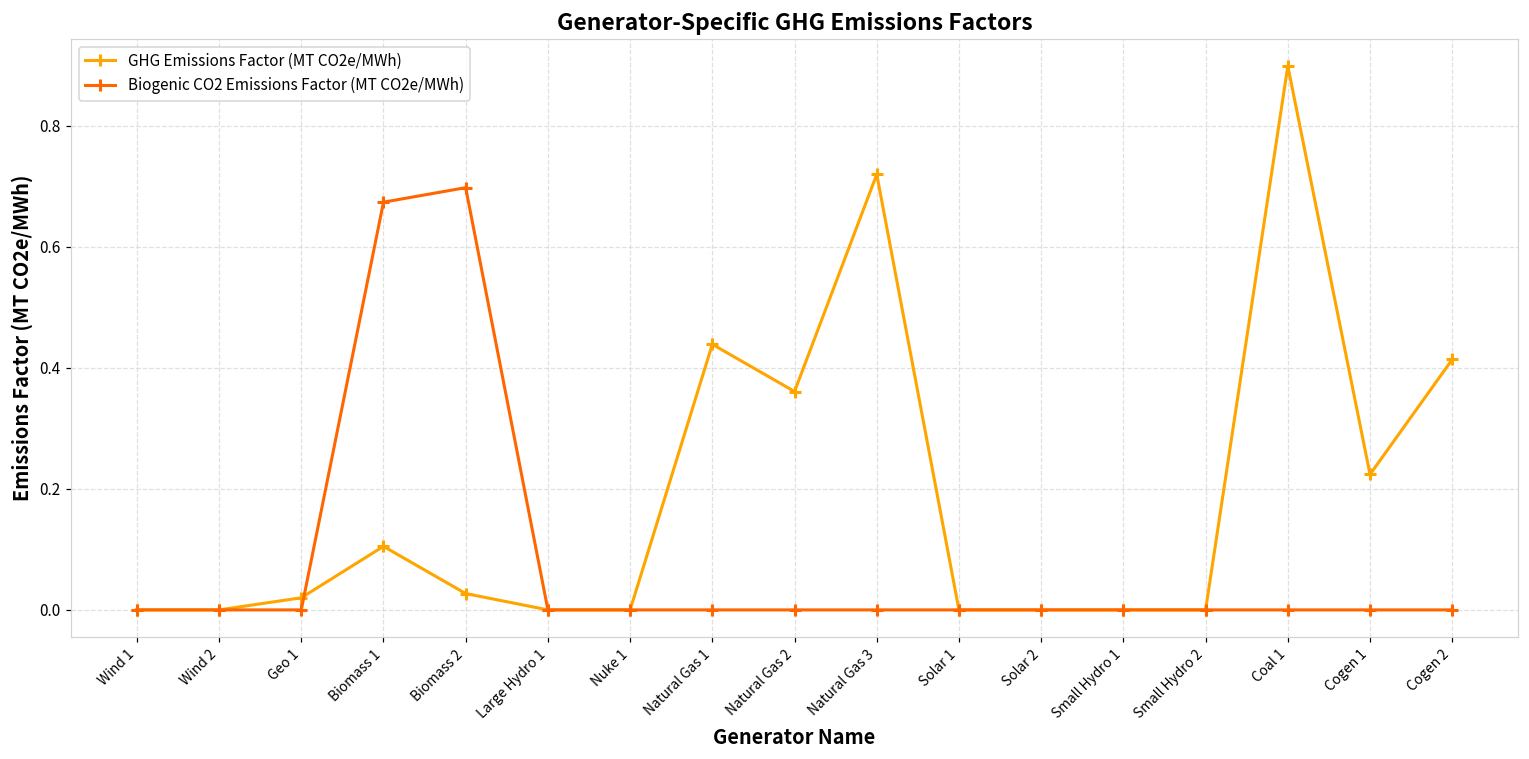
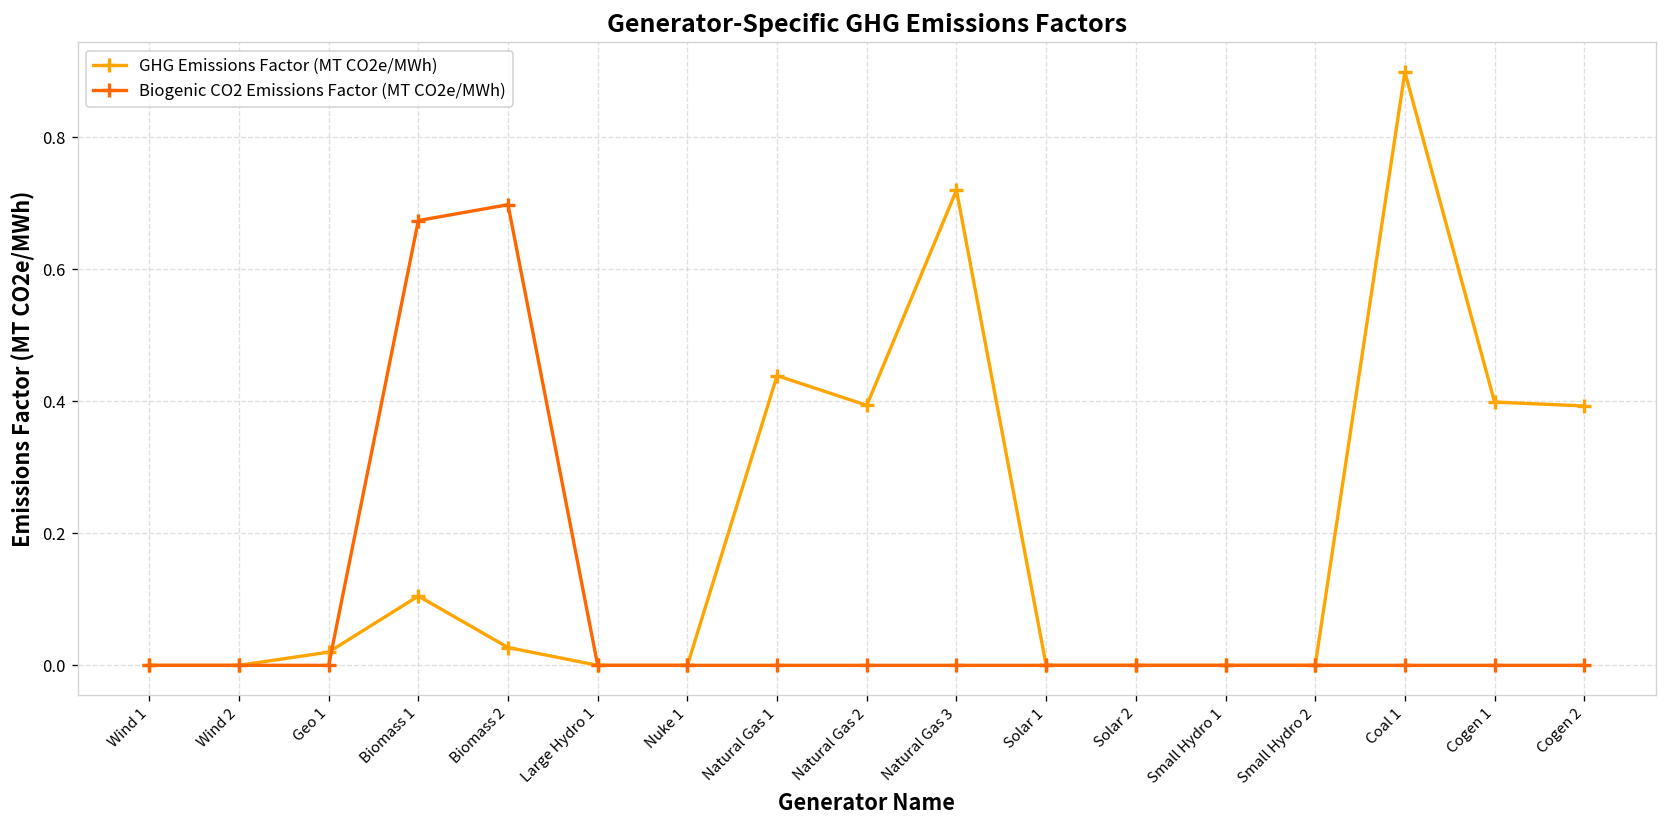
  {
    "GHG Emissions Factor (MT CO2e/MWh)": {
      "Geo 1": 0.02,
      "Biomass 1": 0.11,
      "Biomass 2": 0.03,
      "Natural Gas 1": 0.44,
-     "Natural Gas 2": 0.36,
+     "Natural Gas 2": 0.39,
      "Natural Gas 3": 0.72,
      "Coal 1": 0.90,
-     "Cogen 1": 0.22,
-     "Cogen 2": 0.41
+     "Cogen 1": 0.40,
+     "Cogen 2": 0.39
    },
    "Biogenic CO2 Emissions Factor (MT CO2e/MWh)": {
      "Geo 1": 0.00,
      "Biomass 1": 0.67,
      "Biomass 2": 0.70,
      "Natural Gas 1": 0.00,
      "Natural Gas 2": 0.00,
      "Natural Gas 3": 0.00,
      "Coal 1": 0.00,
      "Cogen 1": 0.00,
      "Cogen 2": 0.00
    }
  }
